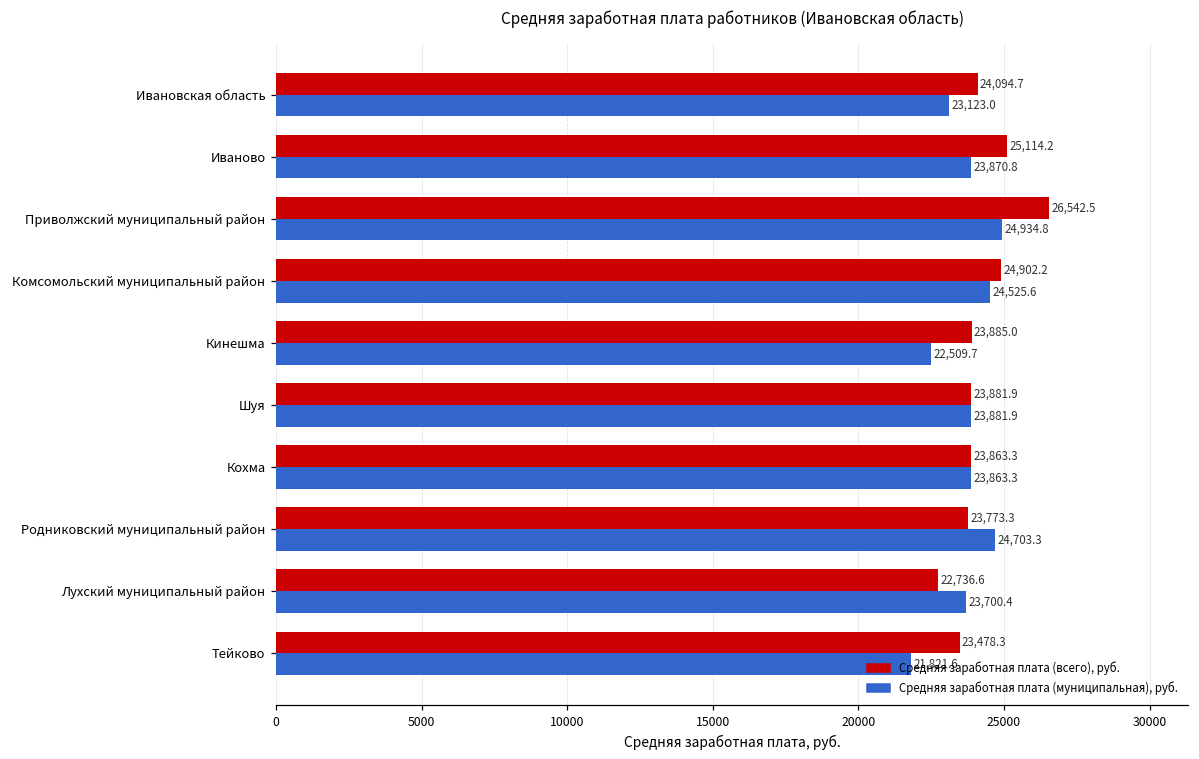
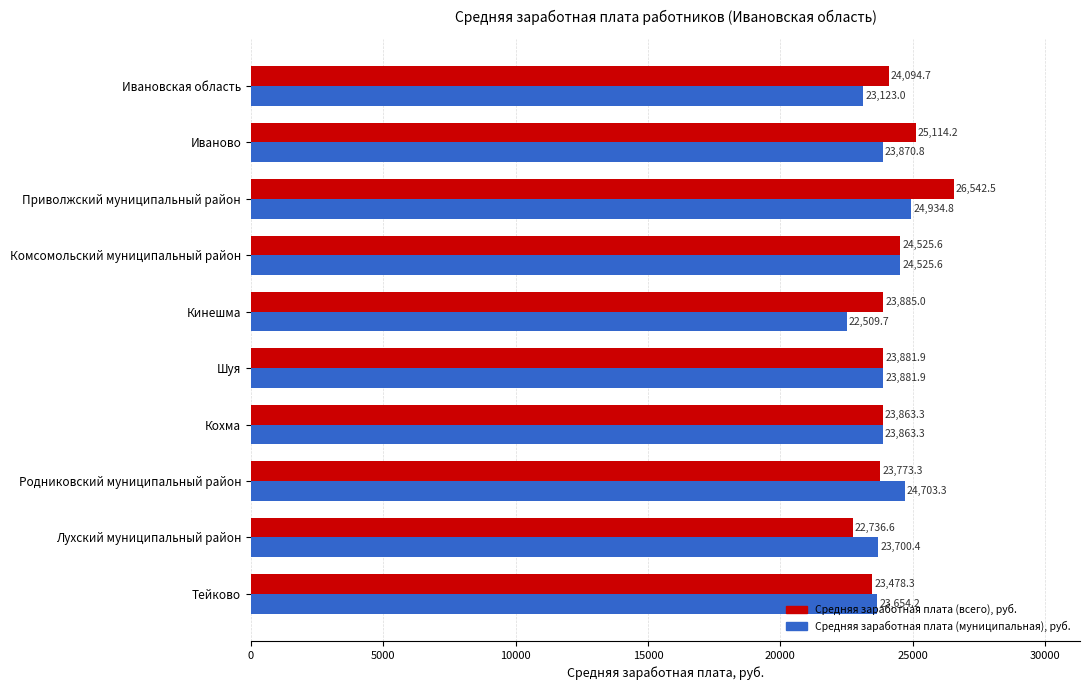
  {
    "Средняя заработная плата (всего), руб.": {
      "Ивановская область": "24,094.7",
      "Иваново": "25,114.2",
      "Приволжский муниципальный район": "26,542.5",
-     "Комсомольский муниципальный район": "24,902.2",
+     "Комсомольский муниципальный район": "24,525.6",
      "Кинешма": "23,885.0",
      "Шуя": "23,881.9",
      "Кохма": "23,863.3",
      "Родниковский муниципальный район": "23,773.3",
      "Лухский муниципальный район": "22,736.6",
      "Тейково": "23,478.3"
    },
    "Средняя заработная плата (муниципальная), руб.": {
      "Ивановская область": "23,123.0",
      "Иваново": "23,870.8",
      "Приволжский муниципальный район": "24,934.8",
      "Комсомольский муниципальный район": "24,525.6",
      "Кинешма": "22,509.7",
      "Шуя": "23,881.9",
      "Кохма": "23,863.3",
      "Родниковский муниципальный район": "24,703.3",
      "Лухский муниципальный район": "23,700.4",
-     "Тейково": "21,821.6"
+     "Тейково": "23,654.2"
    }
  }
